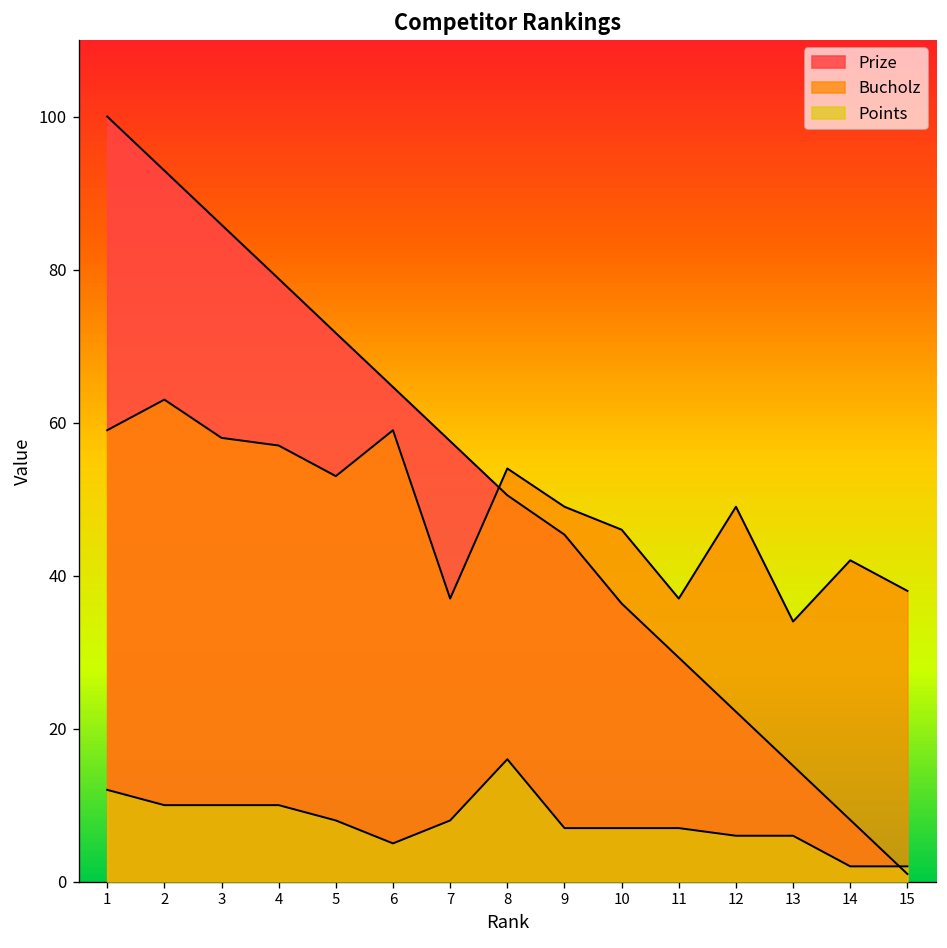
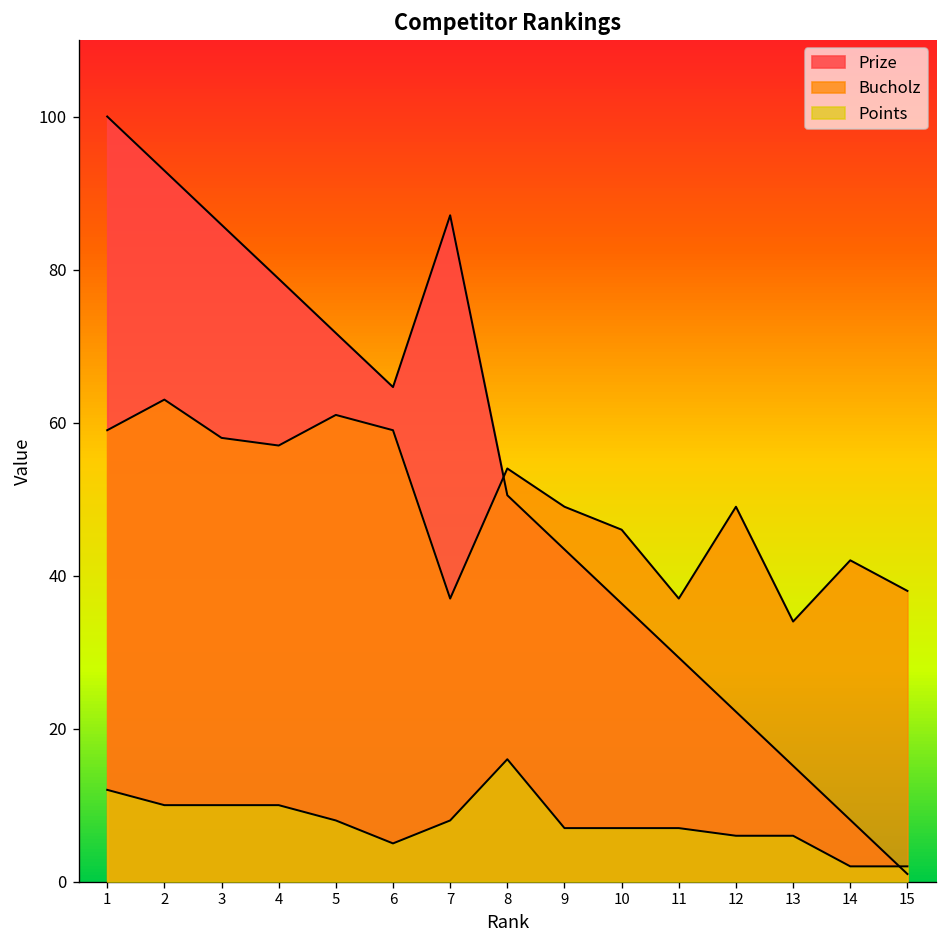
  {
    "Prize": {
      "1": 100,
      "2": 93,
      "3": 86,
      "4": 79,
      "5": 72,
      "6": 65,
-     "7": 58,
+     "7": 87,
      "8": 51,
-     "9": 45,
+     "9": 43,
      "10": 36,
      "11": 29,
      "12": 22,
      "13": 15,
      "14": 8,
      "15": 1
    },
    "Bucholz": {
      "1": 59,
      "2": 63,
      "3": 58,
      "4": 57,
-     "5": 53,
+     "5": 61,
      "6": 59,
      "7": 37,
      "8": 54,
      "9": 49,
      "10": 46,
      "11": 37,
      "12": 49,
      "13": 34,
      "14": 42,
      "15": 38
    },
    "Points": {
      "1": 12,
      "2": 10,
      "3": 10,
      "4": 10,
      "5": 8,
      "6": 5,
      "7": 8,
      "8": 16,
      "9": 7,
      "10": 7,
      "11": 7,
      "12": 6,
      "13": 6,
      "14": 2,
      "15": 2
    }
  }
